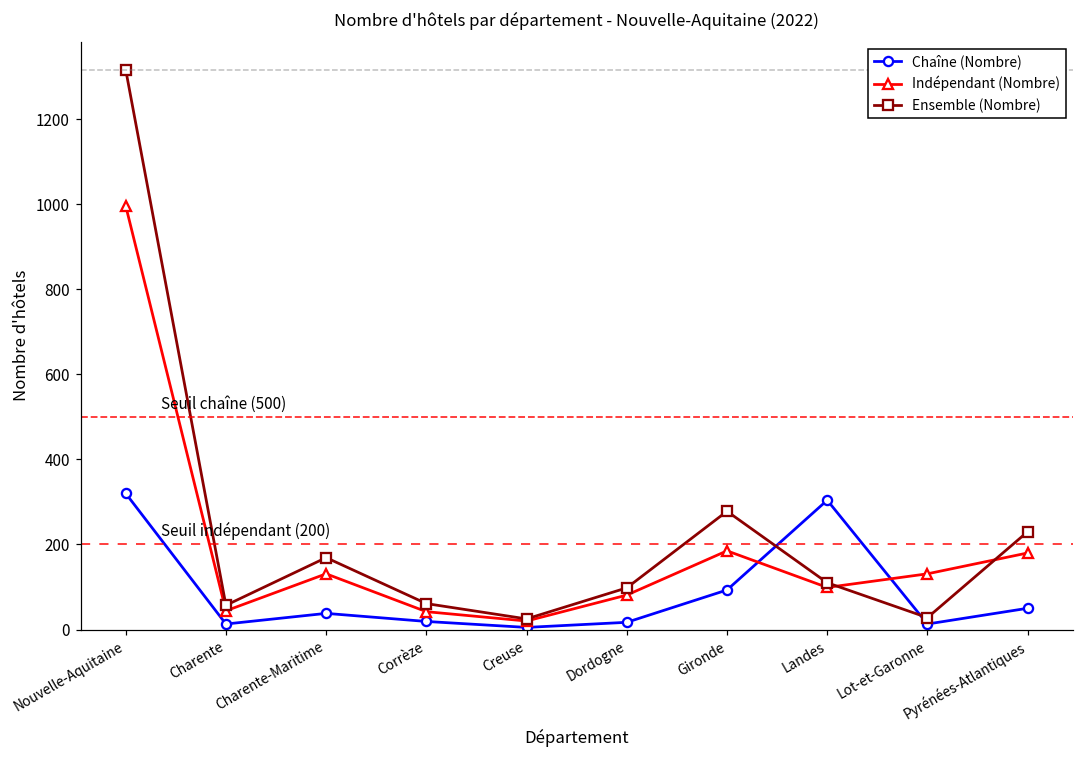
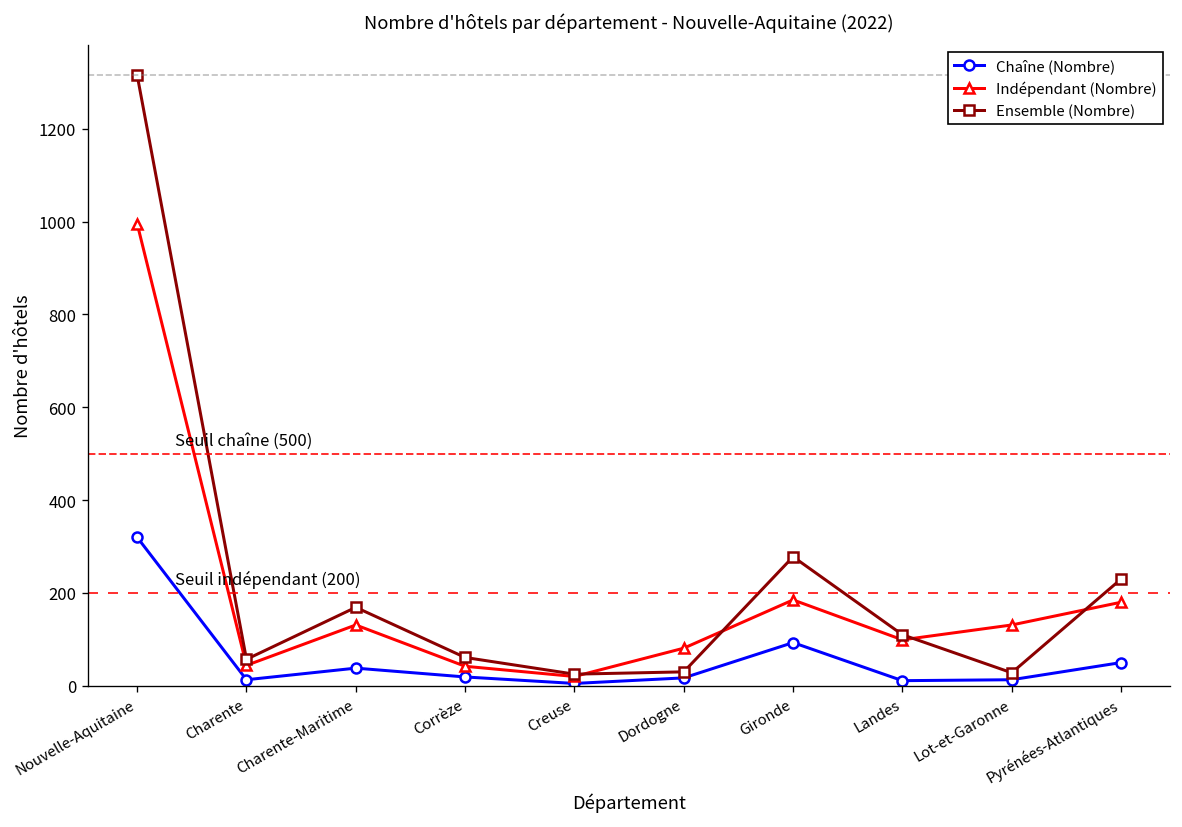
  {
    "Chaîne (Nombre)": {
      "Nouvelle-Aquitaine": 320,
      "Charente": 10,
      "Charente-Maritime": 40,
      "Corrèze": 20,
      "Creuse": 10,
      "Dordogne": 20,
      "Gironde": 90,
-     "Landes": 300,
+     "Landes": 10,
      "Lot-et-Garonne": 10,
      "Pyrénées-Atlantiques": 50
    },
    "Indépendant (Nombre)": {
      "Nouvelle-Aquitaine": 1000,
      "Charente": 40,
      "Charente-Maritime": 130,
      "Corrèze": 40,
      "Dordogne": 80,
      "Gironde": 190,
      "Landes": 100,
      "Lot-et-Garonne": 130,
      "Pyrénées-Atlantiques": 180
    },
    "Ensemble (Nombre)": {
      "Nouvelle-Aquitaine": 1320,
      "Charente": 60,
      "Corrèze": 60,
-     "Dordogne": 100,
+     "Dordogne": 30,
      "Gironde": 280,
      "Landes": 110,
      "Lot-et-Garonne": 30,
      "Pyrénées-Atlantiques": 230
    }
  }
